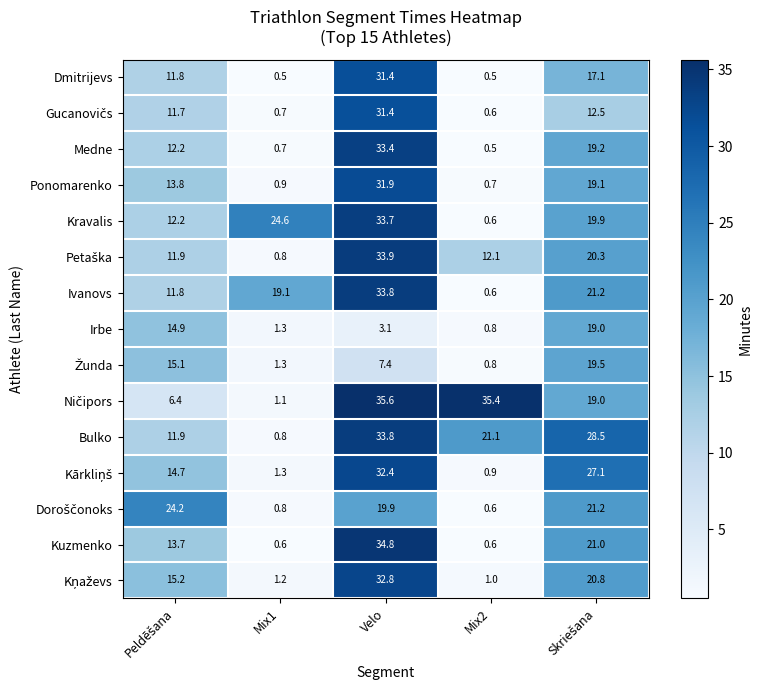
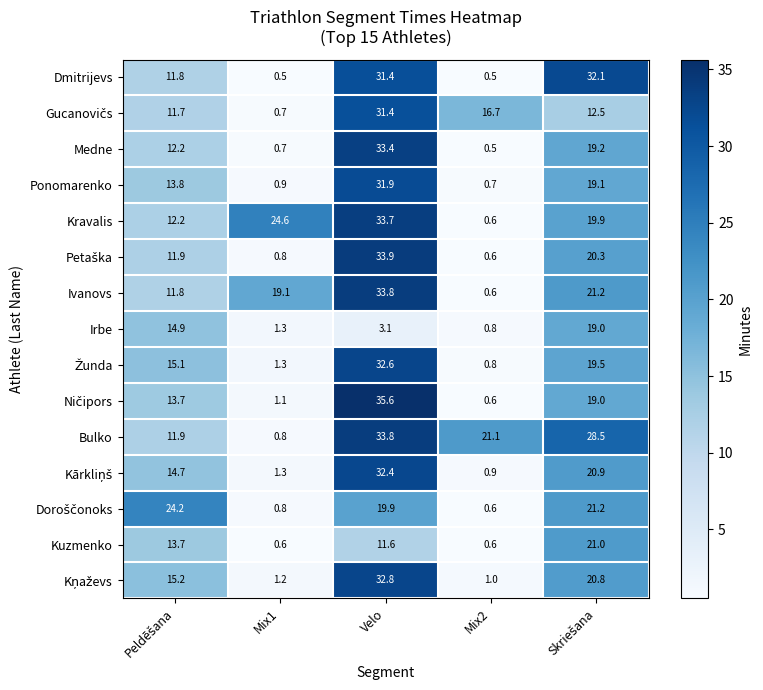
  {
    "Dmitrijevs": {
      "Peldēšana": 11.8,
      "Mix1": 0.5,
      "Velo": 31.4,
      "Mix2": 0.5,
-     "Skriešana": 17.1
+     "Skriešana": 32.1
    },
    "Gucanovičs": {
      "Peldēšana": 11.7,
      "Mix1": 0.7,
      "Velo": 31.4,
-     "Mix2": 0.6,
+     "Mix2": 16.7,
      "Skriešana": 12.5
    },
    "Medne": {
      "Peldēšana": 12.2,
      "Mix1": 0.7,
      "Velo": 33.4,
      "Mix2": 0.5,
      "Skriešana": 19.2
    },
    "Ponomarenko": {
      "Peldēšana": 13.8,
      "Mix1": 0.9,
      "Velo": 31.9,
      "Mix2": 0.7,
      "Skriešana": 19.1
    },
    "Kravalis": {
      "Peldēšana": 12.2,
      "Mix1": 24.6,
      "Velo": 33.7,
      "Mix2": 0.6,
      "Skriešana": 19.9
    },
    "Petaška": {
      "Peldēšana": 11.9,
      "Mix1": 0.8,
      "Velo": 33.9,
-     "Mix2": 12.1,
+     "Mix2": 0.6,
      "Skriešana": 20.3
    },
    "Ivanovs": {
      "Peldēšana": 11.8,
      "Mix1": 19.1,
      "Velo": 33.8,
      "Mix2": 0.6,
      "Skriešana": 21.2
    },
    "Irbe": {
      "Peldēšana": 14.9,
      "Mix1": 1.3,
      "Velo": 3.1,
      "Mix2": 0.8,
      "Skriešana": 19.0
    },
    "Žunda": {
      "Peldēšana": 15.1,
      "Mix1": 1.3,
-     "Velo": 7.4,
+     "Velo": 32.6,
      "Mix2": 0.8,
      "Skriešana": 19.5
    },
    "Ničipors": {
-     "Peldēšana": 6.4,
+     "Peldēšana": 13.7,
      "Mix1": 1.1,
      "Velo": 35.6,
-     "Mix2": 35.4,
+     "Mix2": 0.6,
      "Skriešana": 19.0
    },
    "Bulko": {
      "Peldēšana": 11.9,
      "Mix1": 0.8,
      "Velo": 33.8,
      "Mix2": 21.1,
      "Skriešana": 28.5
    },
    "Kārkliņš": {
      "Peldēšana": 14.7,
      "Mix1": 1.3,
      "Velo": 32.4,
      "Mix2": 0.9,
-     "Skriešana": 27.1
+     "Skriešana": 20.9
    },
    "Doroščonoks": {
      "Peldēšana": 24.2,
      "Mix1": 0.8,
      "Velo": 19.9,
      "Mix2": 0.6,
      "Skriešana": 21.2
    },
    "Kuzmenko": {
      "Peldēšana": 13.7,
      "Mix1": 0.6,
-     "Velo": 34.8,
+     "Velo": 11.6,
      "Mix2": 0.6,
      "Skriešana": 21.0
    },
    "Kņaževs": {
      "Peldēšana": 15.2,
      "Mix1": 1.2,
      "Velo": 32.8,
      "Mix2": 1.0,
      "Skriešana": 20.8
    }
  }
